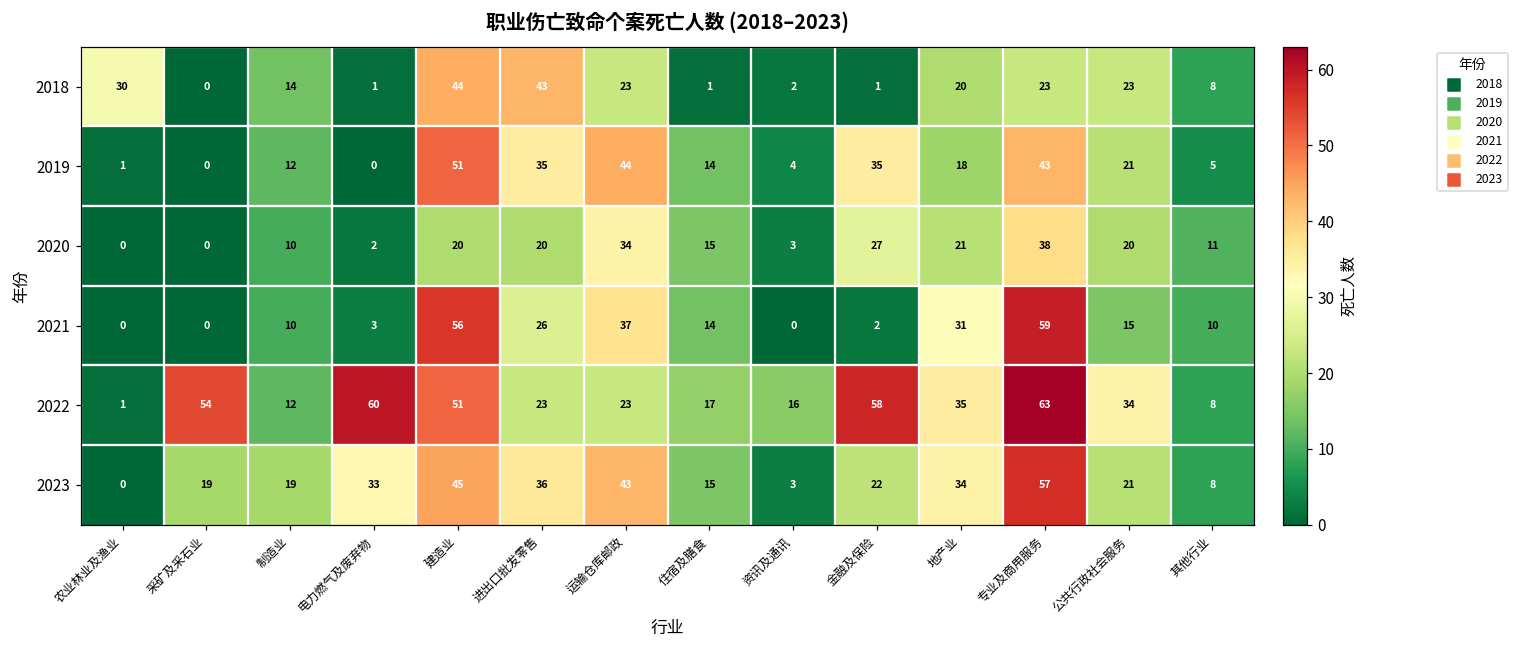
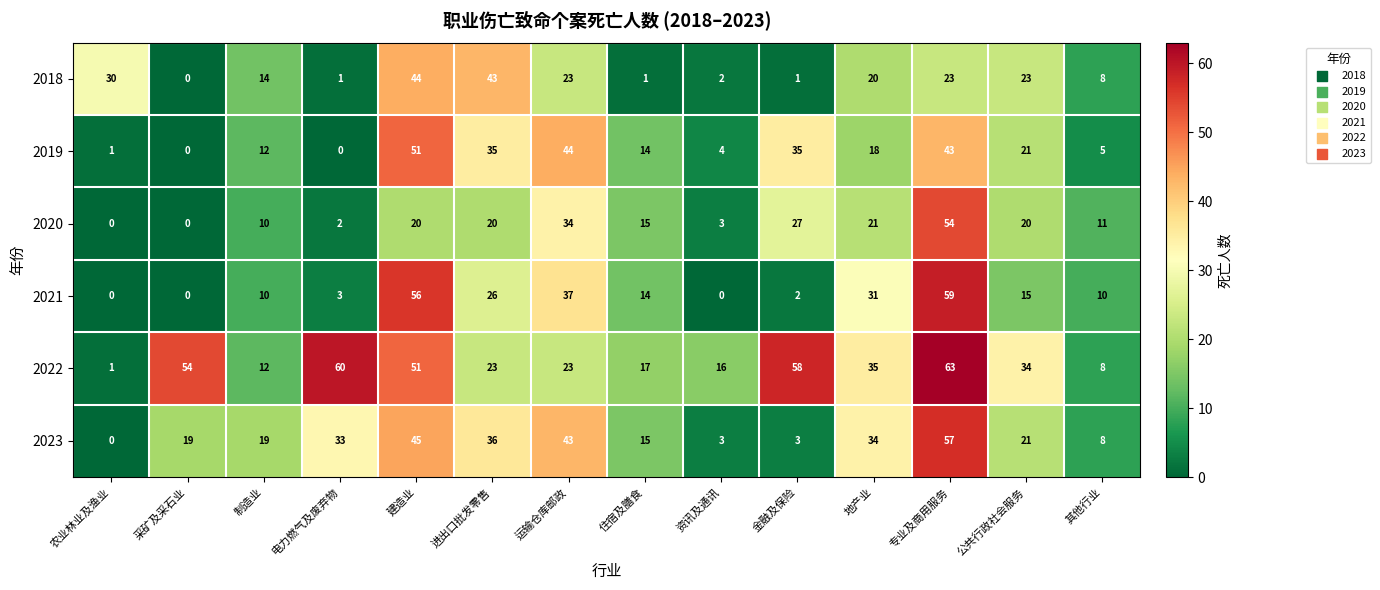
  {
    "2018": {
      "农业林业及渔业": 30,
      "采矿及采石业": 0,
      "制造业": 14,
      "电力燃气及废弃物": 1,
      "建造业": 44,
      "进出口批发零售": 43,
      "运输仓库邮政": 23,
      "住宿及膳食": 1,
      "资讯及通讯": 2,
      "金融及保险": 1,
      "地产业": 20,
      "专业及商用服务": 23,
      "公共行政社会服务": 23,
      "其他行业": 8
    },
    "2019": {
      "农业林业及渔业": 1,
      "采矿及采石业": 0,
      "制造业": 12,
      "电力燃气及废弃物": 0,
      "建造业": 51,
      "进出口批发零售": 35,
      "运输仓库邮政": 44,
      "住宿及膳食": 14,
      "资讯及通讯": 4,
      "金融及保险": 35,
      "地产业": 18,
      "专业及商用服务": 43,
      "公共行政社会服务": 21,
      "其他行业": 5
    },
    "2020": {
      "农业林业及渔业": 0,
      "采矿及采石业": 0,
      "制造业": 10,
      "电力燃气及废弃物": 2,
      "建造业": 20,
      "进出口批发零售": 20,
      "运输仓库邮政": 34,
      "住宿及膳食": 15,
      "资讯及通讯": 3,
      "金融及保险": 27,
      "地产业": 21,
-     "专业及商用服务": 38,
+     "专业及商用服务": 54,
      "公共行政社会服务": 20,
      "其他行业": 11
    },
    "2021": {
      "农业林业及渔业": 0,
      "采矿及采石业": 0,
      "制造业": 10,
      "电力燃气及废弃物": 3,
      "建造业": 56,
      "进出口批发零售": 26,
      "运输仓库邮政": 37,
      "住宿及膳食": 14,
      "资讯及通讯": 0,
      "金融及保险": 2,
      "地产业": 31,
      "专业及商用服务": 59,
      "公共行政社会服务": 15,
      "其他行业": 10
    },
    "2022": {
      "农业林业及渔业": 1,
      "采矿及采石业": 54,
      "制造业": 12,
      "电力燃气及废弃物": 60,
      "建造业": 51,
      "进出口批发零售": 23,
      "运输仓库邮政": 23,
      "住宿及膳食": 17,
      "资讯及通讯": 16,
      "金融及保险": 58,
      "地产业": 35,
      "专业及商用服务": 63,
      "公共行政社会服务": 34,
      "其他行业": 8
    },
    "2023": {
      "农业林业及渔业": 0,
      "采矿及采石业": 19,
      "制造业": 19,
      "电力燃气及废弃物": 33,
      "建造业": 45,
      "进出口批发零售": 36,
      "运输仓库邮政": 43,
      "住宿及膳食": 15,
      "资讯及通讯": 3,
-     "金融及保险": 22,
+     "金融及保险": 3,
      "地产业": 34,
      "专业及商用服务": 57,
      "公共行政社会服务": 21,
      "其他行业": 8
    }
  }
